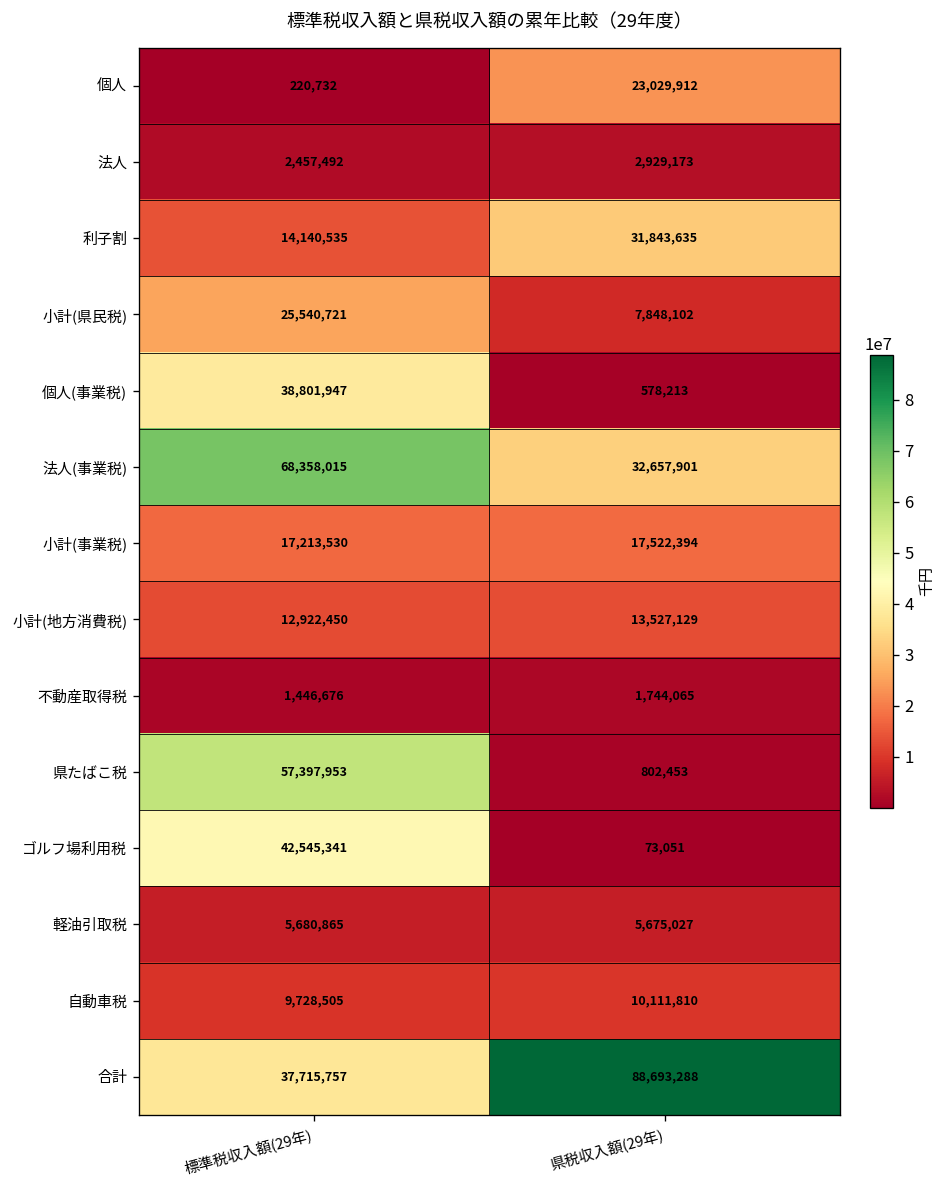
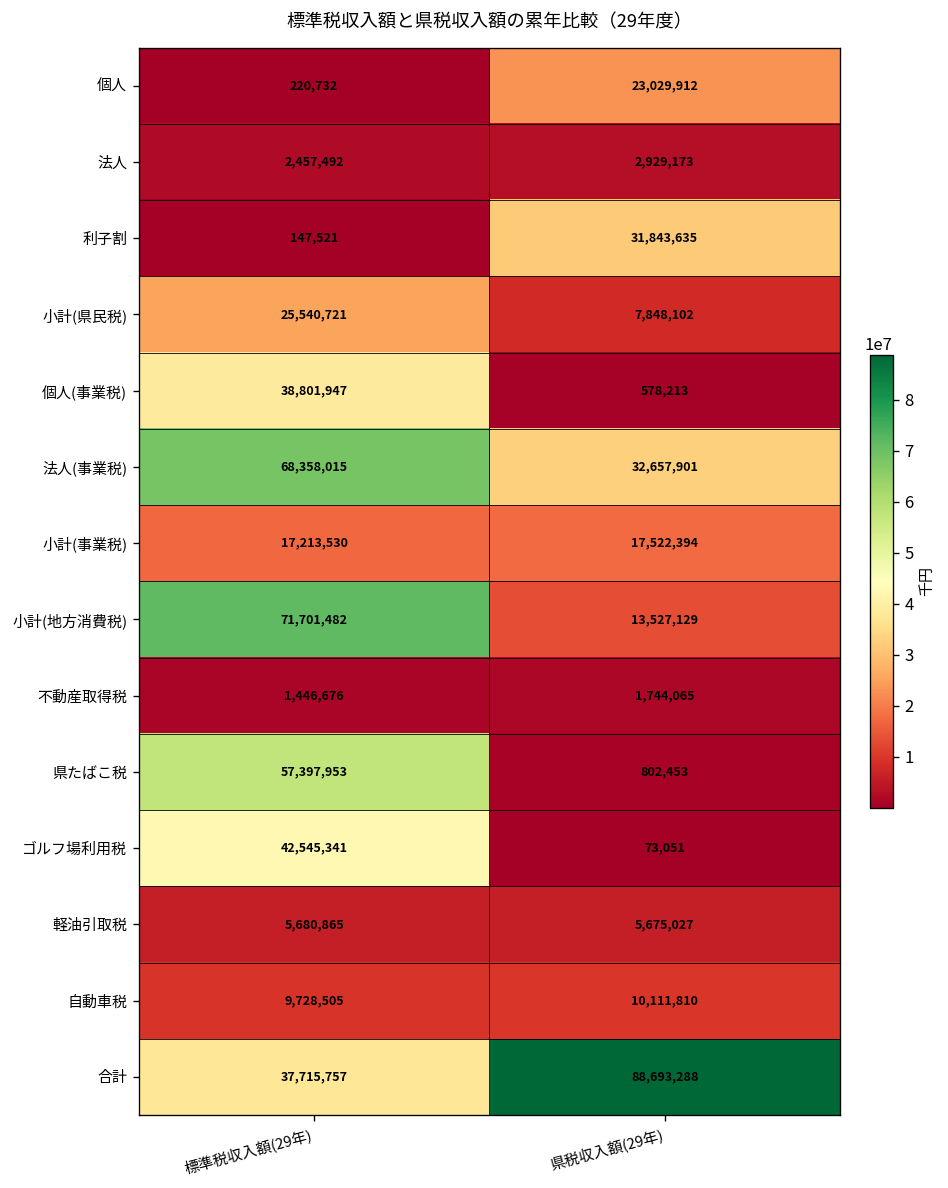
  {
    "個人": {
      "標準税収入額(29年)": "220,732",
      "県税収入額(29年)": "23,029,912"
    },
    "法人": {
      "標準税収入額(29年)": "2,457,492",
      "県税収入額(29年)": "2,929,173"
    },
    "利子割": {
-     "標準税収入額(29年)": "14,140,535",
+     "標準税収入額(29年)": "147,521",
      "県税収入額(29年)": "31,843,635"
    },
    "小計(県民税)": {
      "標準税収入額(29年)": "25,540,721",
      "県税収入額(29年)": "7,848,102"
    },
    "個人(事業税)": {
      "標準税収入額(29年)": "38,801,947",
      "県税収入額(29年)": "578,213"
    },
    "法人(事業税)": {
      "標準税収入額(29年)": "68,358,015",
      "県税収入額(29年)": "32,657,901"
    },
    "小計(事業税)": {
      "標準税収入額(29年)": "17,213,530",
      "県税収入額(29年)": "17,522,394"
    },
    "小計(地方消費税)": {
-     "標準税収入額(29年)": "12,922,450",
+     "標準税収入額(29年)": "71,701,482",
      "県税収入額(29年)": "13,527,129"
    },
    "不動産取得税": {
      "標準税収入額(29年)": "1,446,676",
      "県税収入額(29年)": "1,744,065"
    },
    "県たばこ税": {
      "標準税収入額(29年)": "57,397,953",
      "県税収入額(29年)": "802,453"
    },
    "ゴルフ場利用税": {
      "標準税収入額(29年)": "42,545,341",
      "県税収入額(29年)": "73,051"
    },
    "軽油引取税": {
      "標準税収入額(29年)": "5,680,865",
      "県税収入額(29年)": "5,675,027"
    },
    "自動車税": {
      "標準税収入額(29年)": "9,728,505",
      "県税収入額(29年)": "10,111,810"
    },
    "合計": {
      "標準税収入額(29年)": "37,715,757",
      "県税収入額(29年)": "88,693,288"
    }
  }
